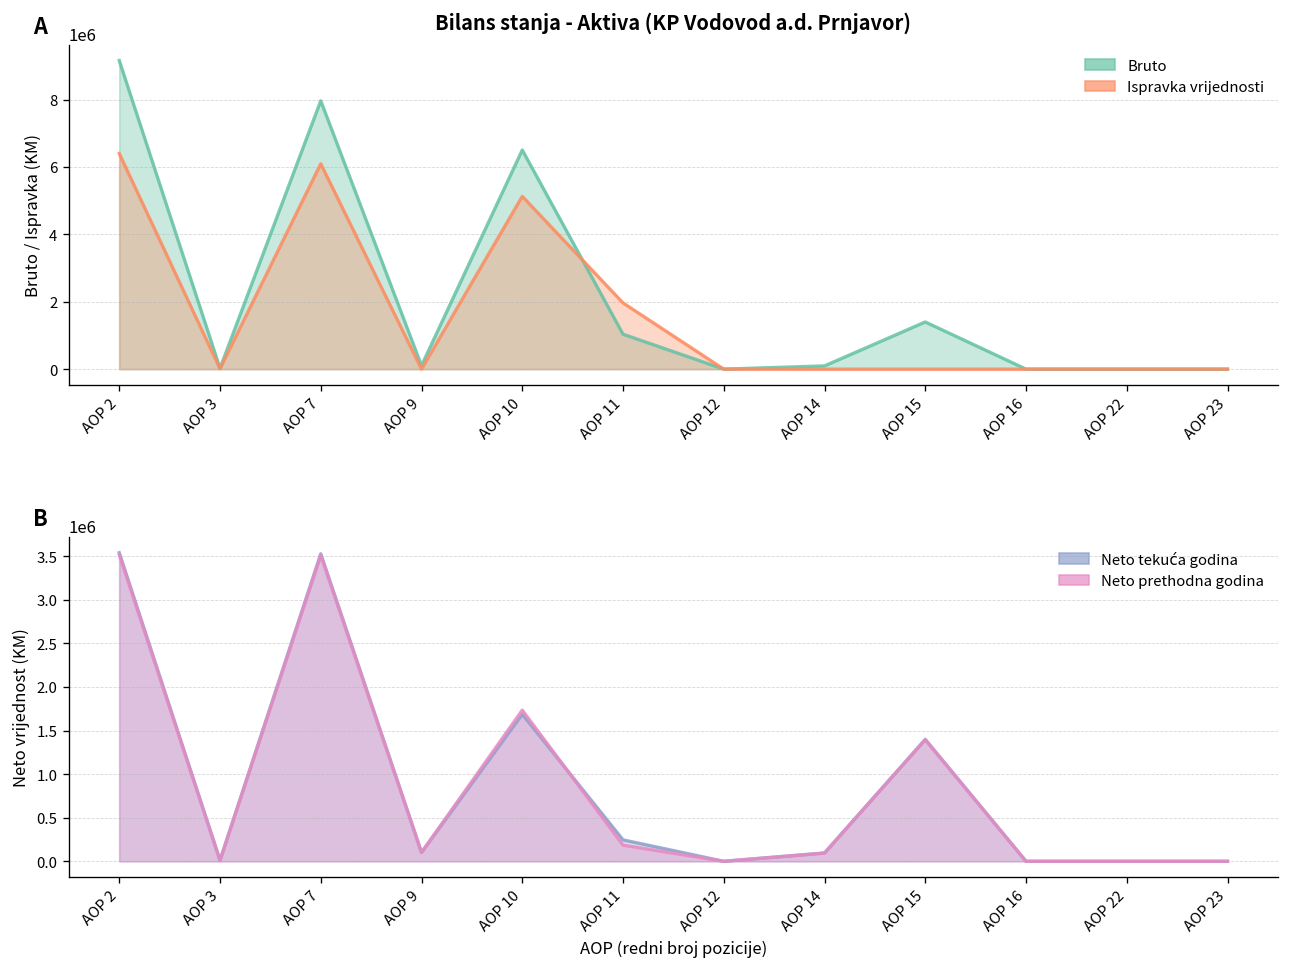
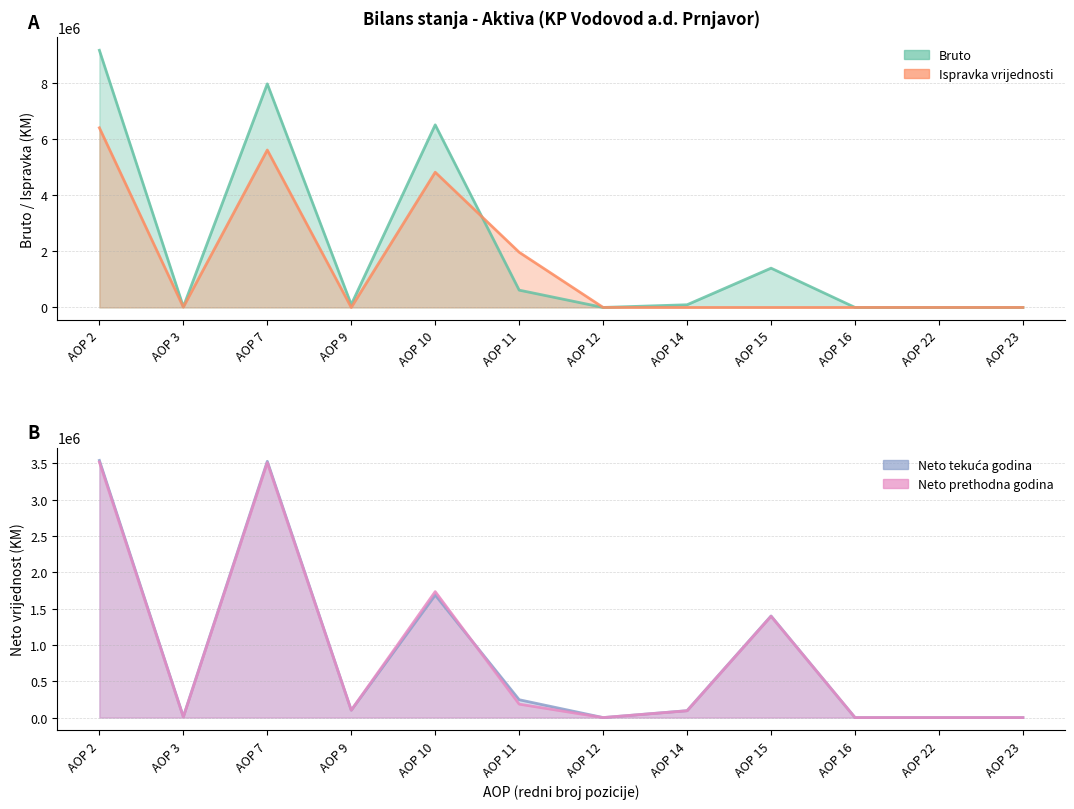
  {
    "Bilans stanja - Aktiva (KP Vodovod a.d. Prnjavor)": {
      "Bruto": {
        "AOP 2": 9200000,
        "AOP 7": 8000000,
        "AOP 9": 100000,
        "AOP 10": 6500000,
-       "AOP 11": 1000000,
+       "AOP 11": 600000,
        "AOP 14": 100000,
        "AOP 15": 1400000
      },
      "Ispravka vrijednosti": {
        "AOP 2": 6400000,
-       "AOP 7": 6100000,
+       "AOP 7": 5600000,
        "AOP 9": 0,
-       "AOP 10": 5100000,
+       "AOP 10": 4800000,
        "AOP 11": 2000000,
        "AOP 14": 0,
        "AOP 15": 0
      }
    }
  }
